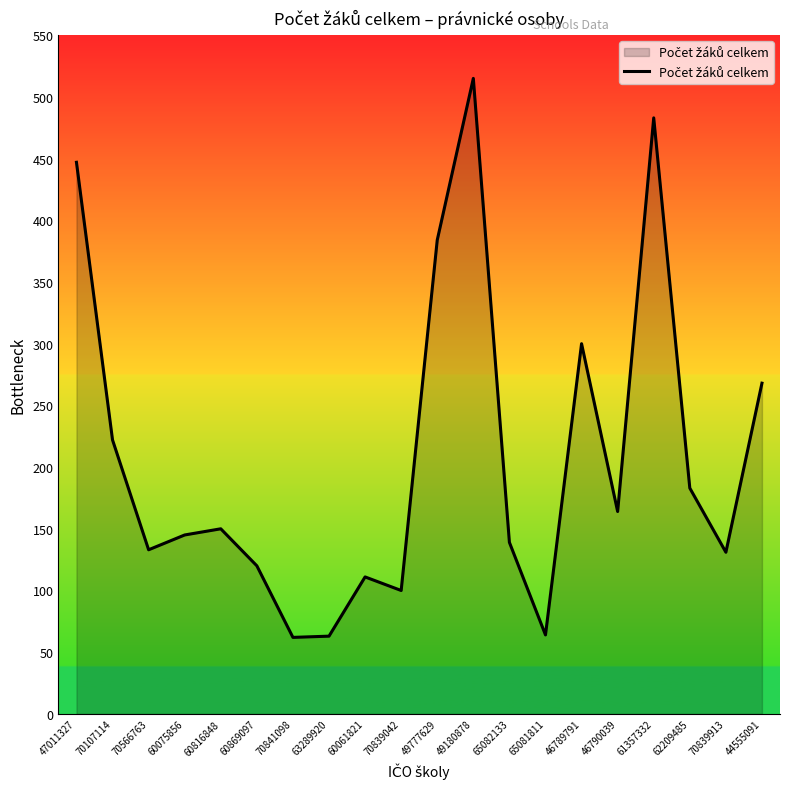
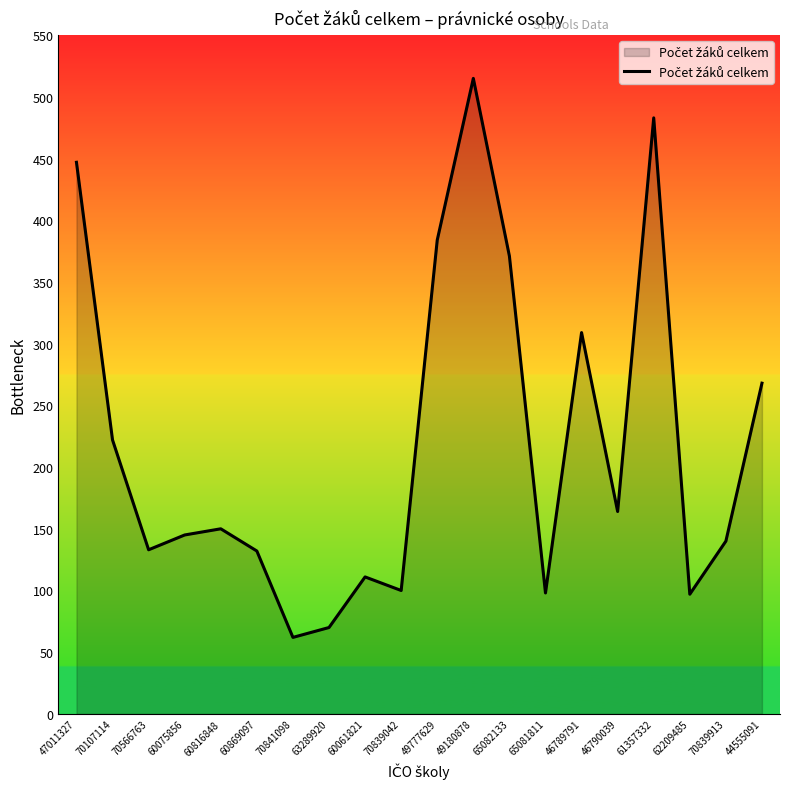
  {
    "47011327": 447,
    "70107114": 222,
    "70566763": 133,
    "60075856": 145,
    "60816848": 150,
-   "60869097": 120,
+   "60869097": 132,
    "70841098": 62,
-   "63289920": 63,
+   "63289920": 70,
    "60061821": 111,
    "70839042": 100,
    "49777629": 384,
    "49180878": 515,
-   "65082133": 139,
-   "65081811": 64,
-   "46789791": 300,
+   "65082133": 371,
+   "65081811": 98,
+   "46789791": 309,
    "46790039": 164,
    "61357332": 483,
-   "62209485": 183,
-   "70839913": 131,
+   "62209485": 97,
+   "70839913": 140,
    "44555091": 268
  }
